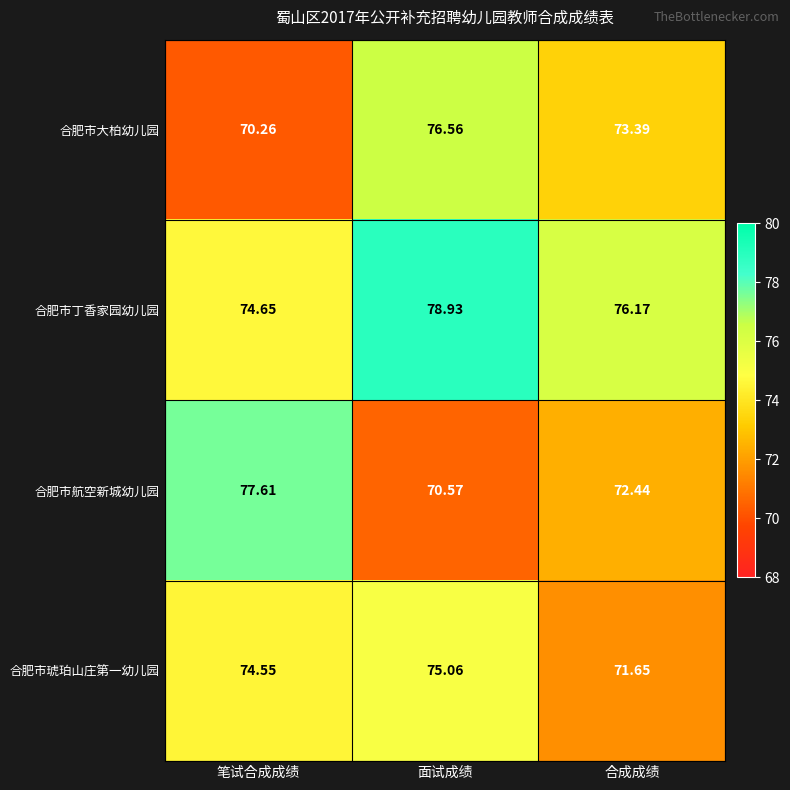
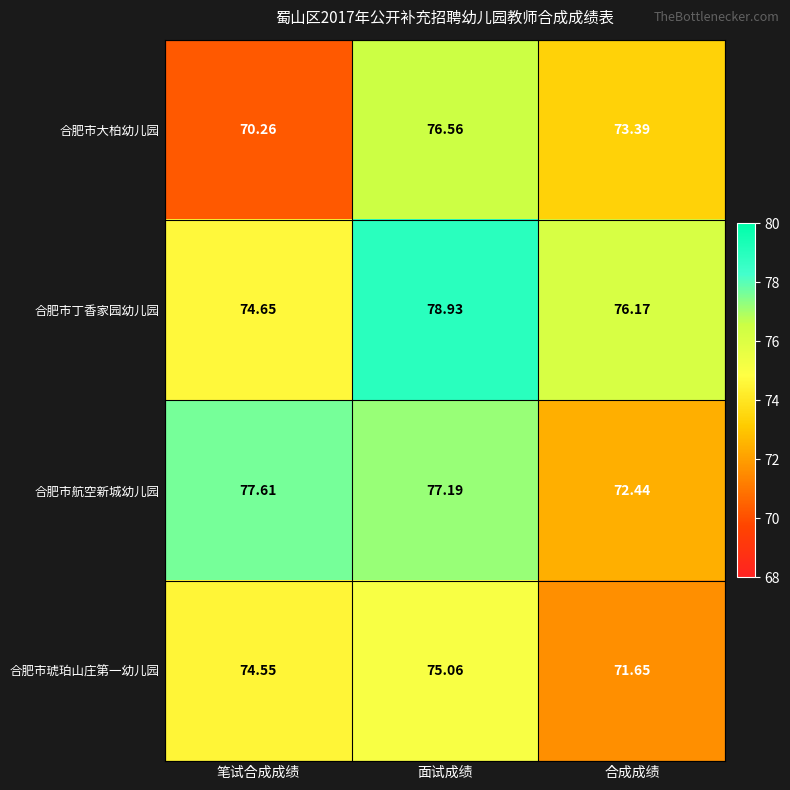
  {
    "合肥市大柏幼儿园": {
      "笔试合成成绩": 70.26,
      "面试成绩": 76.56,
      "合成成绩": 73.39
    },
    "合肥市丁香家园幼儿园": {
      "笔试合成成绩": 74.65,
      "面试成绩": 78.93,
      "合成成绩": 76.17
    },
    "合肥市航空新城幼儿园": {
      "笔试合成成绩": 77.61,
-     "面试成绩": 70.57,
+     "面试成绩": 77.19,
      "合成成绩": 72.44
    },
    "合肥市琥珀山庄第一幼儿园": {
      "笔试合成成绩": 74.55,
      "面试成绩": 75.06,
      "合成成绩": 71.65
    }
  }
